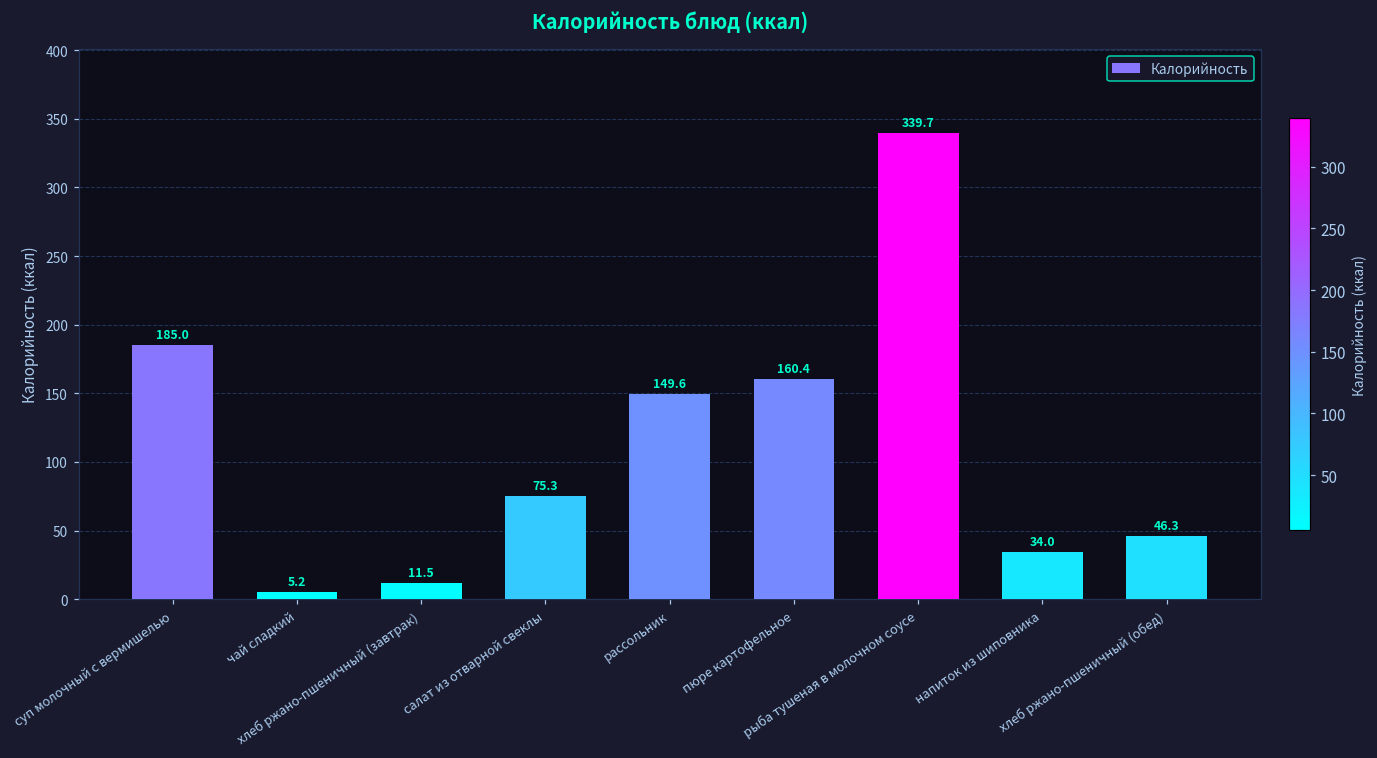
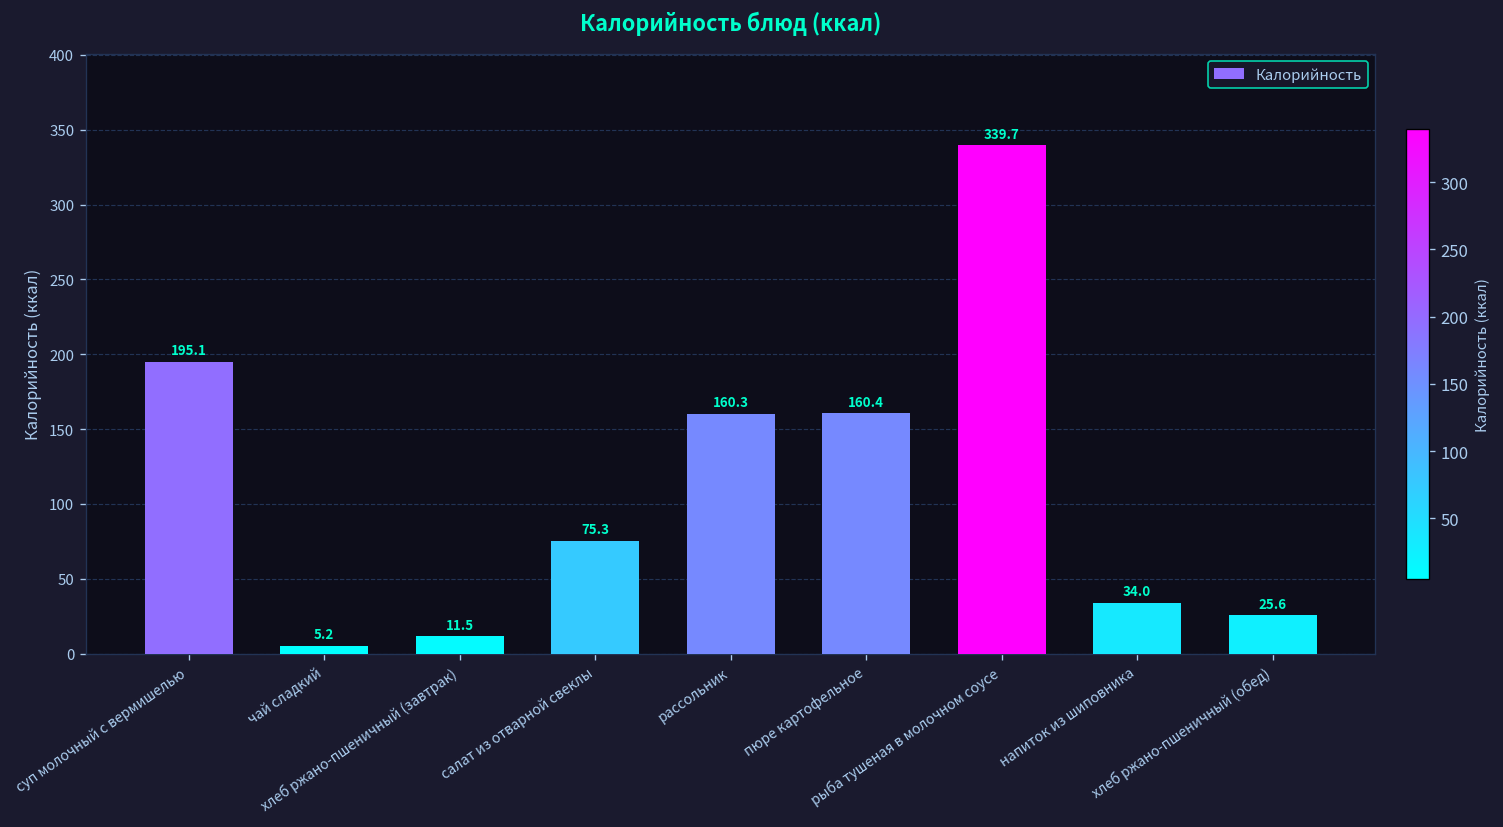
  {
-   "суп молочный с вермишелью": 185.0,
+   "суп молочный с вермишелью": 195.1,
    "чай сладкий": 5.2,
    "хлеб ржано-пшеничный (завтрак)": 11.5,
    "салат из отварной свеклы": 75.3,
-   "рассольник": 149.6,
+   "рассольник": 160.3,
    "пюре картофельное": 160.4,
    "рыба тушеная в молочном соусе": 339.7,
    "напиток из шиповника": 34.0,
-   "хлеб ржано-пшеничный (обед)": 46.3
+   "хлеб ржано-пшеничный (обед)": 25.6
  }
